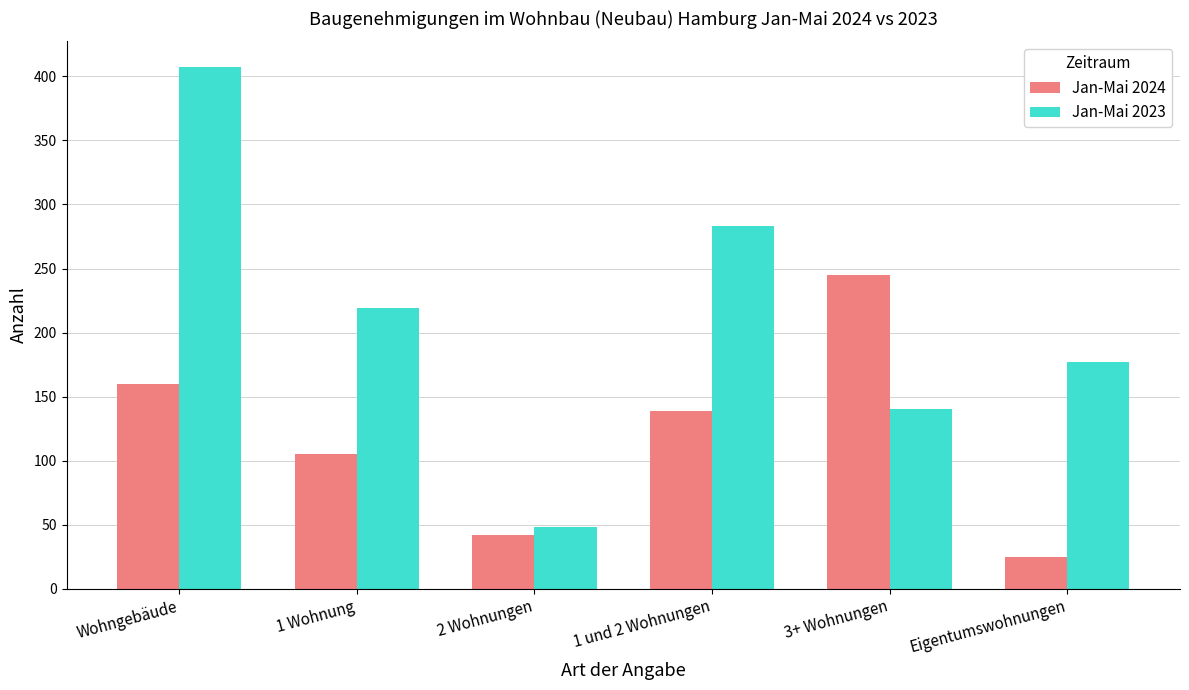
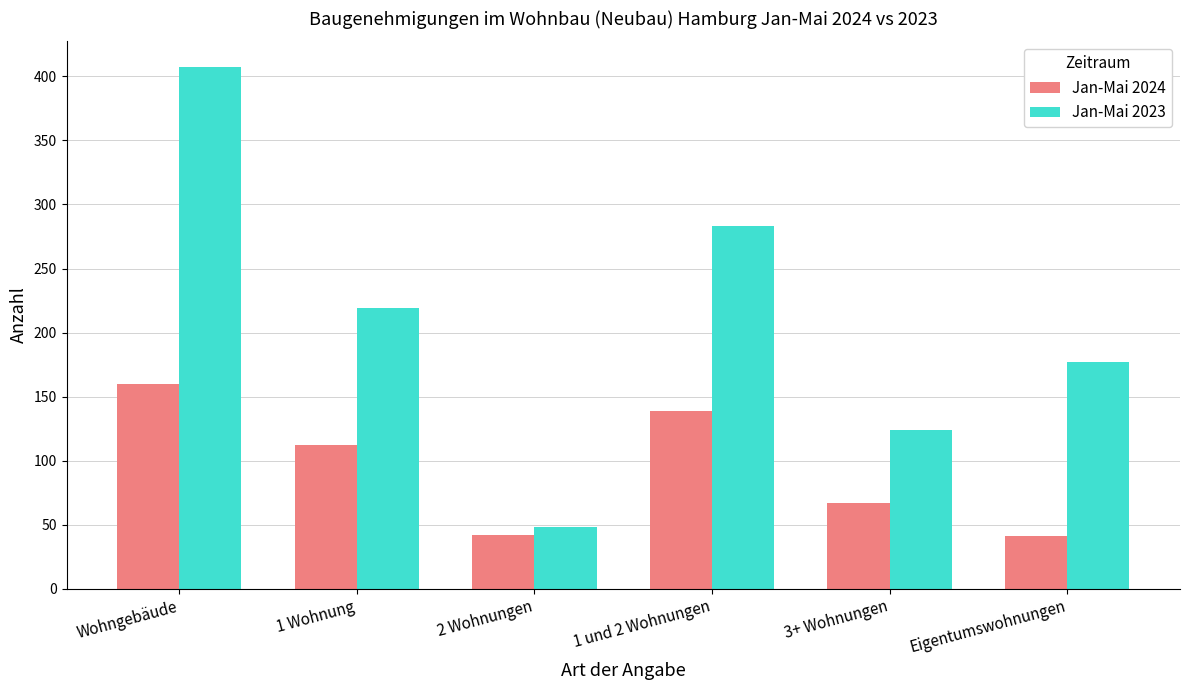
  {
    "Jan-Mai 2024": {
      "Wohngebäude": 160,
-     "1 Wohnung": 105,
+     "1 Wohnung": 112,
      "2 Wohnungen": 42,
      "1 und 2 Wohnungen": 139,
-     "3+ Wohnungen": 245,
-     "Eigentumswohnungen": 25
+     "3+ Wohnungen": 67,
+     "Eigentumswohnungen": 41
    },
    "Jan-Mai 2023": {
      "Wohngebäude": 407,
      "1 Wohnung": 219,
      "2 Wohnungen": 48,
      "1 und 2 Wohnungen": 283,
-     "3+ Wohnungen": 140,
+     "3+ Wohnungen": 124,
      "Eigentumswohnungen": 177
    }
  }
